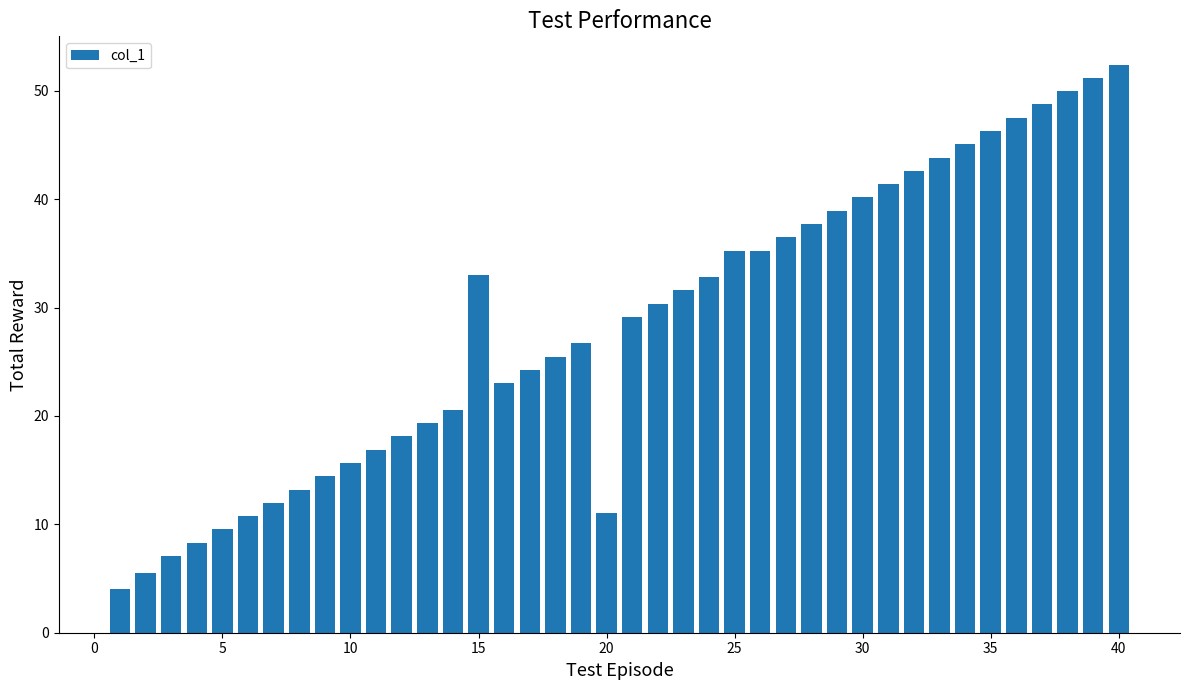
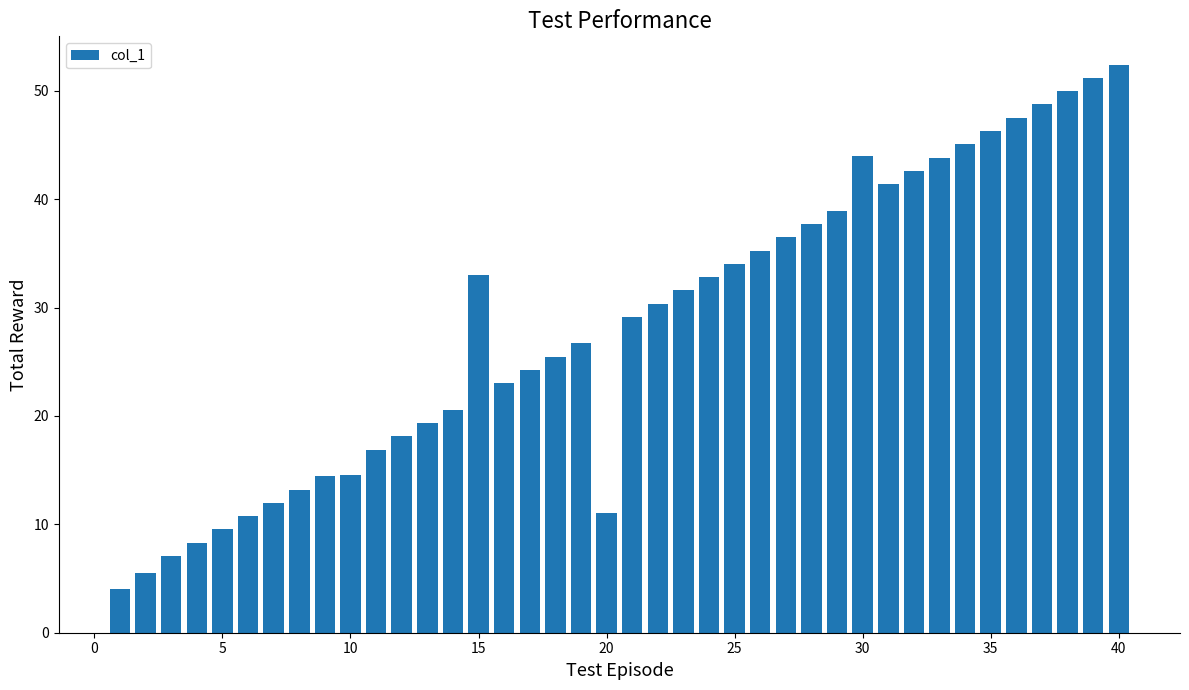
  {
    "5": 9.6,
-   "10": 15.7,
+   "10": 14.6,
    "15": 33.0,
    "20": 11.0,
-   "25": 35.2,
-   "30": 40.2,
+   "25": 34.0,
+   "30": 43.9,
    "35": 46.3,
    "40": 52.4
  }
